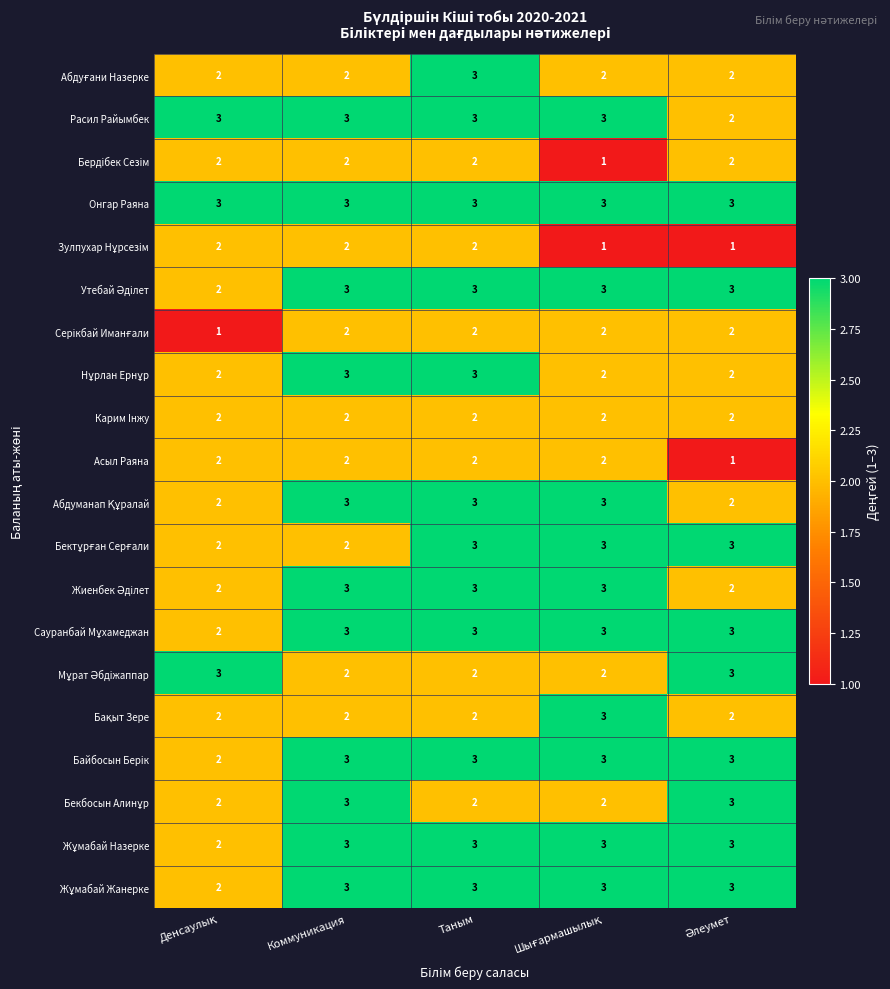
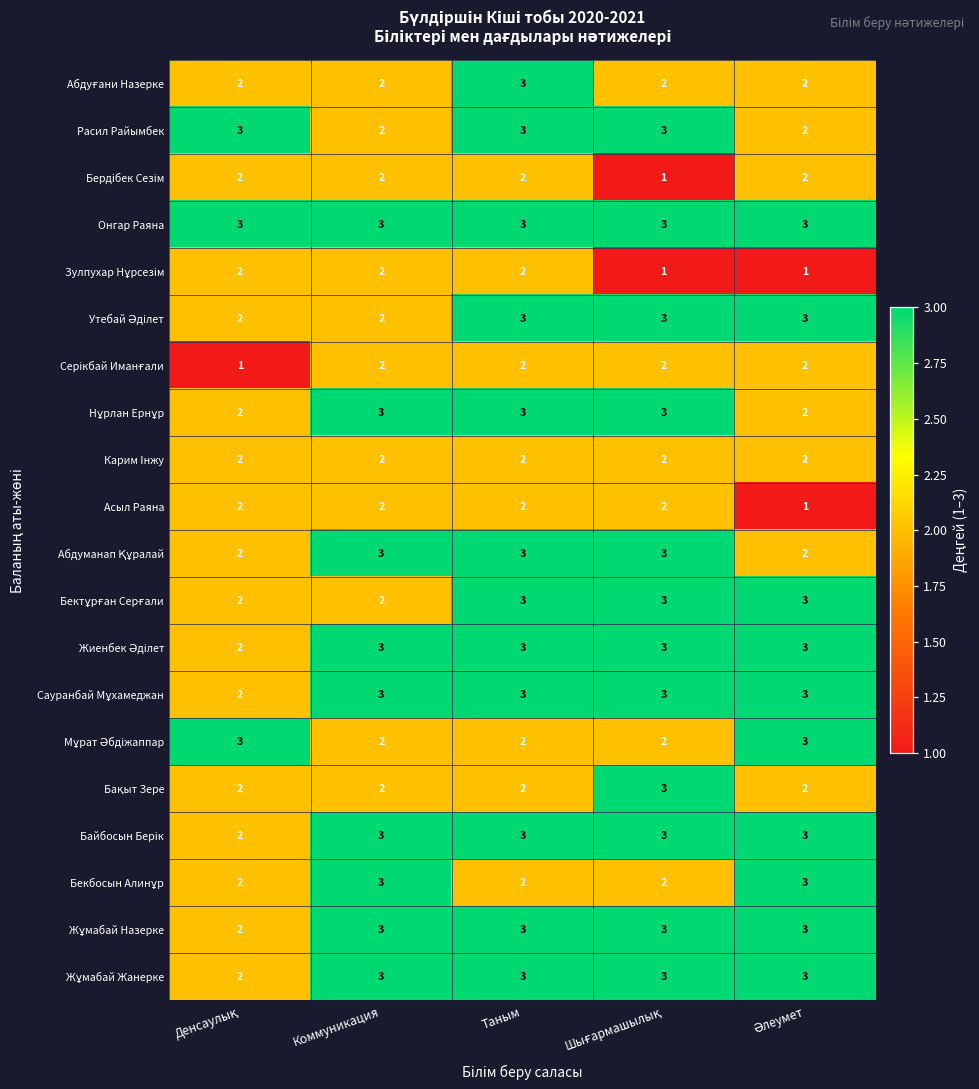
  {
    "Абдуғани Назерке": {
      "Денсаулық": 2,
      "Коммуникация": 2,
      "Таным": 3,
      "Шығармашылық": 2,
      "Әлеумет": 2
    },
    "Расил Райымбек": {
      "Денсаулық": 3,
-     "Коммуникация": 3,
+     "Коммуникация": 2,
      "Таным": 3,
      "Шығармашылық": 3,
      "Әлеумет": 2
    },
    "Бердібек Сезім": {
      "Денсаулық": 2,
      "Коммуникация": 2,
      "Таным": 2,
      "Шығармашылық": 1,
      "Әлеумет": 2
    },
    "Онгар Раяна": {
      "Денсаулық": 3,
      "Коммуникация": 3,
      "Таным": 3,
      "Шығармашылық": 3,
      "Әлеумет": 3
    },
    "Зулпухар Нұрсезім": {
      "Денсаулық": 2,
      "Коммуникация": 2,
      "Таным": 2,
      "Шығармашылық": 1,
      "Әлеумет": 1
    },
    "Утебай Әділет": {
      "Денсаулық": 2,
-     "Коммуникация": 3,
+     "Коммуникация": 2,
      "Таным": 3,
      "Шығармашылық": 3,
      "Әлеумет": 3
    },
    "Серікбай Иманғали": {
      "Денсаулық": 1,
      "Коммуникация": 2,
      "Таным": 2,
      "Шығармашылық": 2,
      "Әлеумет": 2
    },
    "Нұрлан Ернұр": {
      "Денсаулық": 2,
      "Коммуникация": 3,
      "Таным": 3,
-     "Шығармашылық": 2,
+     "Шығармашылық": 3,
      "Әлеумет": 2
    },
    "Карим Інжу": {
      "Денсаулық": 2,
      "Коммуникация": 2,
      "Таным": 2,
      "Шығармашылық": 2,
      "Әлеумет": 2
    },
    "Асыл Раяна": {
      "Денсаулық": 2,
      "Коммуникация": 2,
      "Таным": 2,
      "Шығармашылық": 2,
      "Әлеумет": 1
    },
    "Абдуманап Құралай": {
      "Денсаулық": 2,
      "Коммуникация": 3,
      "Таным": 3,
      "Шығармашылық": 3,
      "Әлеумет": 2
    },
    "Бектұрған Серғали": {
      "Денсаулық": 2,
      "Коммуникация": 2,
      "Таным": 3,
      "Шығармашылық": 3,
      "Әлеумет": 3
    },
    "Жиенбек Әділет": {
      "Денсаулық": 2,
      "Коммуникация": 3,
      "Таным": 3,
      "Шығармашылық": 3,
-     "Әлеумет": 2
+     "Әлеумет": 3
    },
    "Сауранбай Мұхамеджан": {
      "Денсаулық": 2,
      "Коммуникация": 3,
      "Таным": 3,
      "Шығармашылық": 3,
      "Әлеумет": 3
    },
    "Мұрат Әбдіжаппар": {
      "Денсаулық": 3,
      "Коммуникация": 2,
      "Таным": 2,
      "Шығармашылық": 2,
      "Әлеумет": 3
    },
    "Бақыт Зере": {
      "Денсаулық": 2,
      "Коммуникация": 2,
      "Таным": 2,
      "Шығармашылық": 3,
      "Әлеумет": 2
    },
    "Байбосын Берік": {
      "Денсаулық": 2,
      "Коммуникация": 3,
      "Таным": 3,
      "Шығармашылық": 3,
      "Әлеумет": 3
    },
    "Бекбосын Алинұр": {
      "Денсаулық": 2,
      "Коммуникация": 3,
      "Таным": 2,
      "Шығармашылық": 2,
      "Әлеумет": 3
    },
    "Жұмабай Назерке": {
      "Денсаулық": 2,
      "Коммуникация": 3,
      "Таным": 3,
      "Шығармашылық": 3,
      "Әлеумет": 3
    },
    "Жұмабай Жанерке": {
      "Денсаулық": 2,
      "Коммуникация": 3,
      "Таным": 3,
      "Шығармашылық": 3,
      "Әлеумет": 3
    }
  }
